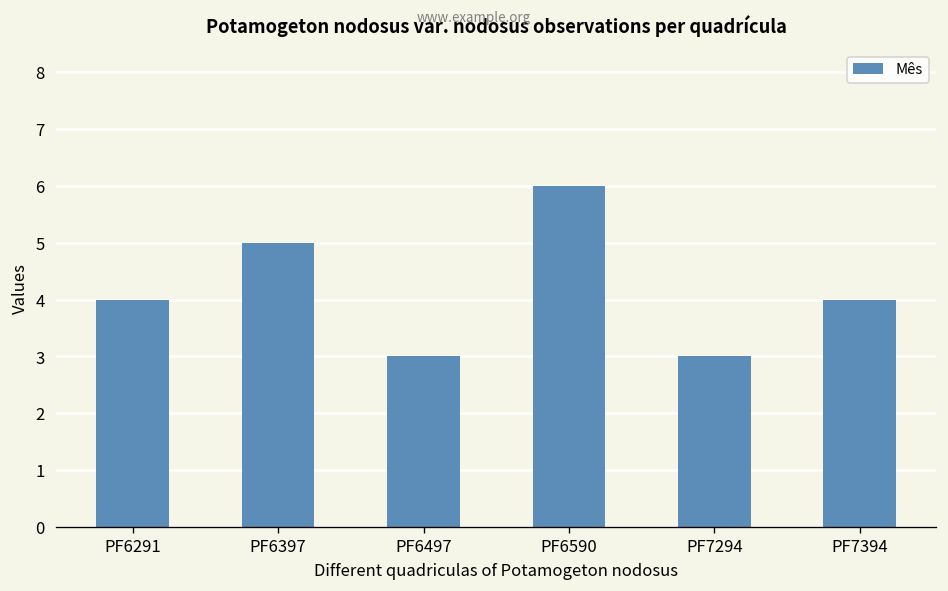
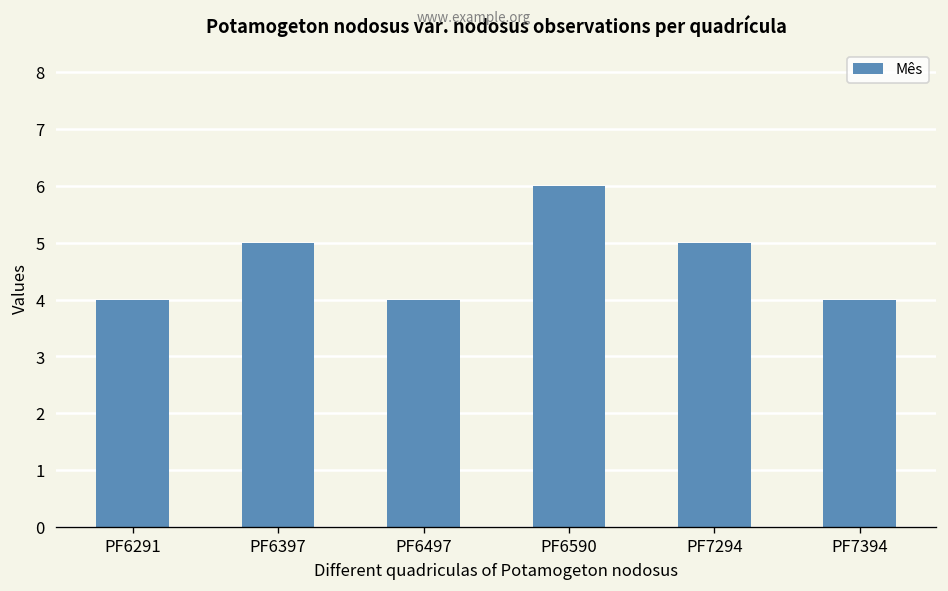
  {
    "PF6291": 4,
    "PF6397": 5,
-   "PF6497": 3,
+   "PF6497": 4,
    "PF6590": 6,
-   "PF7294": 3,
+   "PF7294": 5,
    "PF7394": 4
  }
